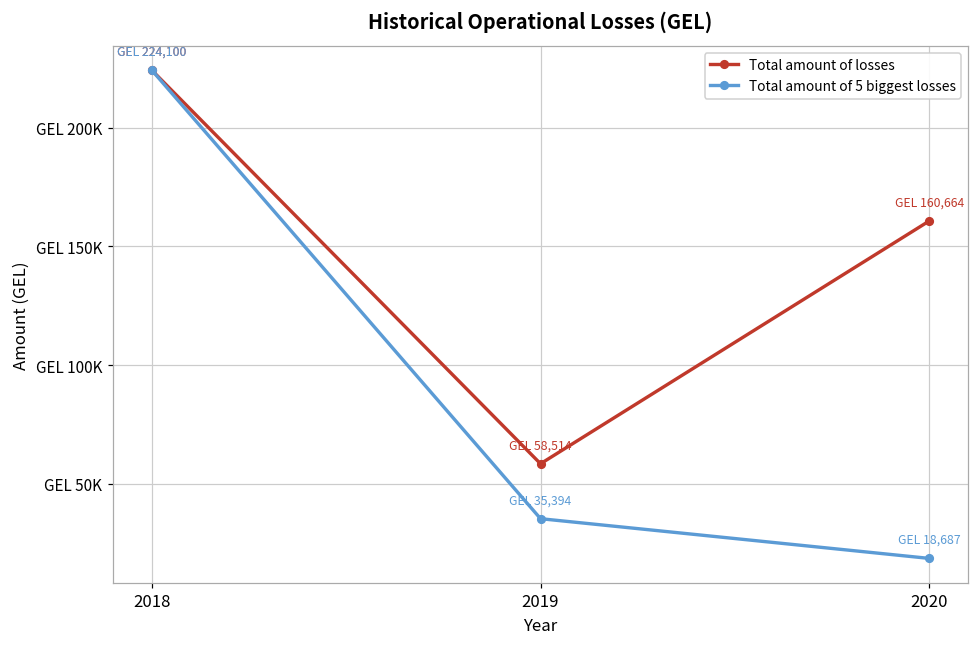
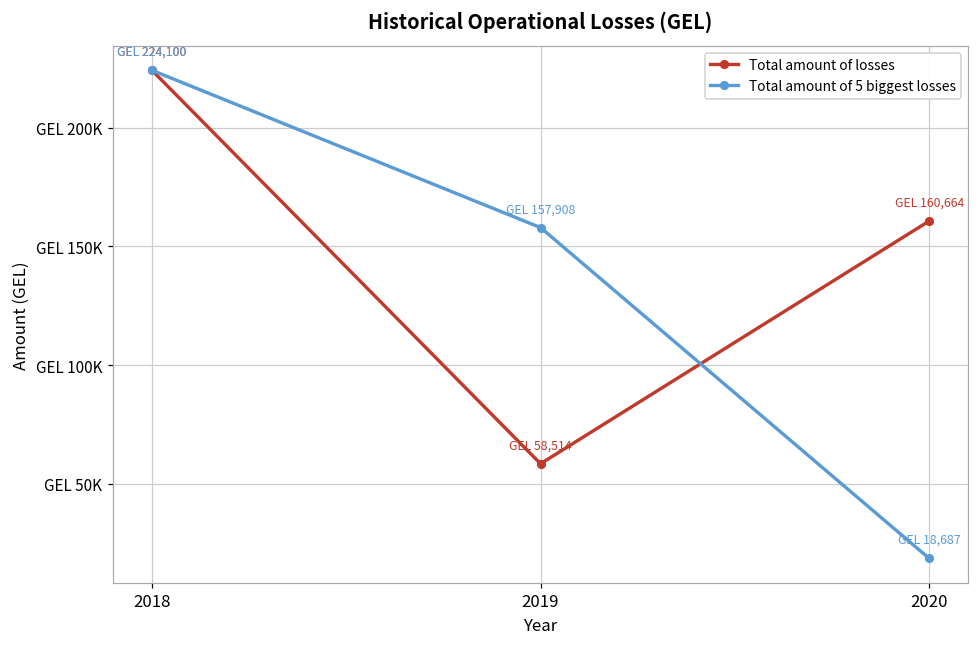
  {
    "Total amount of losses": {
      "2019": "58,514",
      "2020": "160,664"
    },
    "Total amount of 5 biggest losses": {
-     "2019": "35,394",
+     "2019": "157,908",
      "2020": "18,687"
    }
  }
